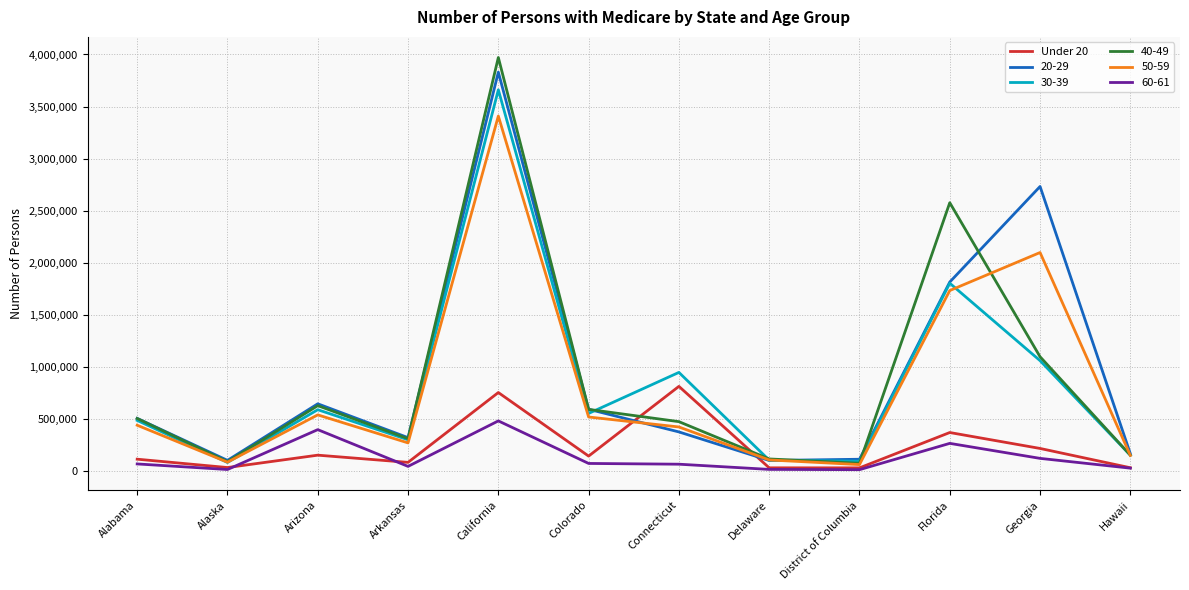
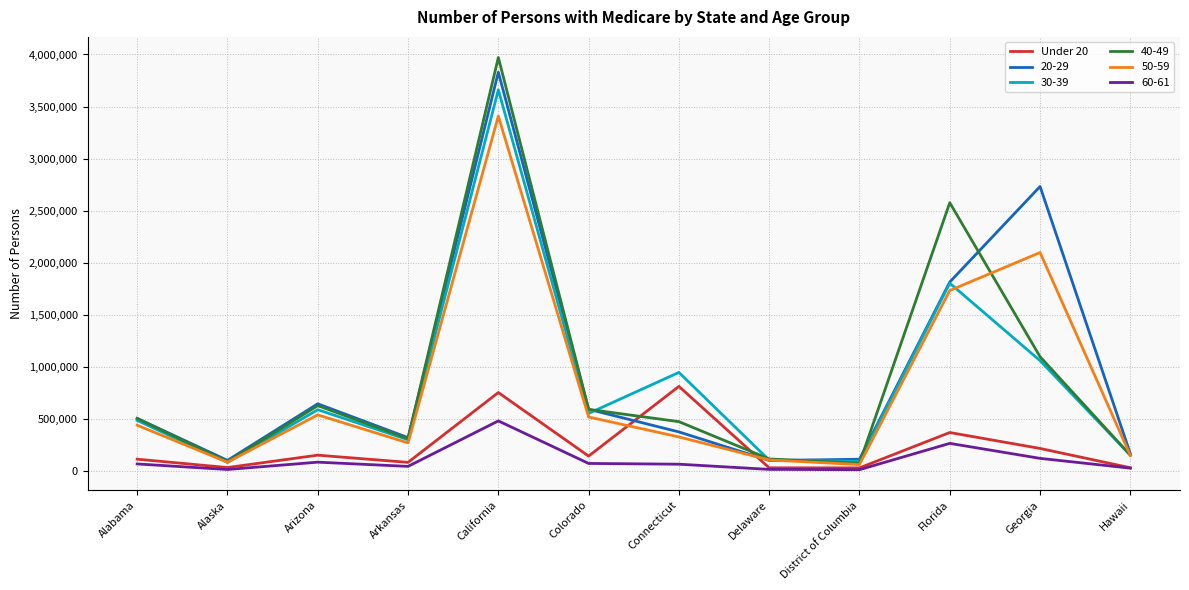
  {
    "Under 20": {
      "Alabama": "110,000",
      "Arizona": "150,000",
      "Arkansas": "80,000",
      "California": "750,000",
      "Colorado": "140,000",
      "Connecticut": "810,000",
      "Florida": "370,000",
      "Georgia": "210,000"
    },
    "20-29": {
      "California": "3,830,000",
      "Connecticut": "370,000",
      "Georgia": "2,730,000"
    },
    "30-39": {
      "Arizona": "590,000",
      "California": "3,660,000",
      "Colorado": "550,000",
      "Connecticut": "940,000",
      "Georgia": "1,060,000"
    },
    "40-49": {
      "California": "3,970,000",
      "Connecticut": "470,000",
      "Florida": "2,580,000",
      "Georgia": "1,100,000"
    },
    "50-59": {
      "Alabama": "440,000",
      "Arizona": "540,000",
      "Arkansas": "270,000",
      "California": "3,410,000",
      "Colorado": "520,000",
-     "Connecticut": "420,000",
+     "Connecticut": "320,000",
      "Florida": "1,730,000",
      "Georgia": "2,100,000"
    },
    "60-61": {
      "Alabama": "60,000",
-     "Arizona": "390,000",
+     "Arizona": "80,000",
      "Arkansas": "40,000",
      "California": "480,000",
      "Colorado": "70,000",
      "Connecticut": "60,000",
      "Florida": "260,000",
      "Georgia": "120,000"
    }
  }
